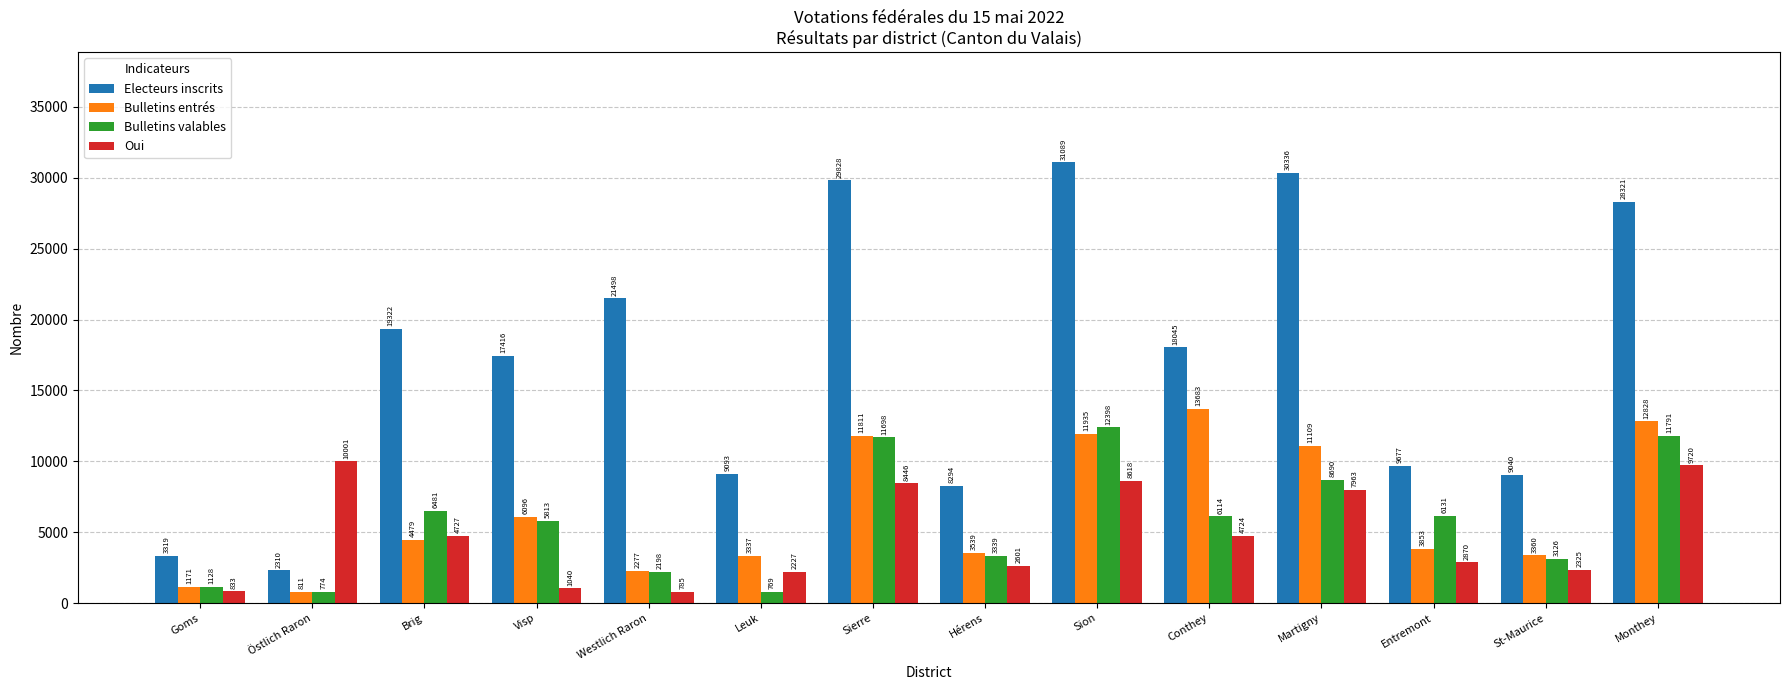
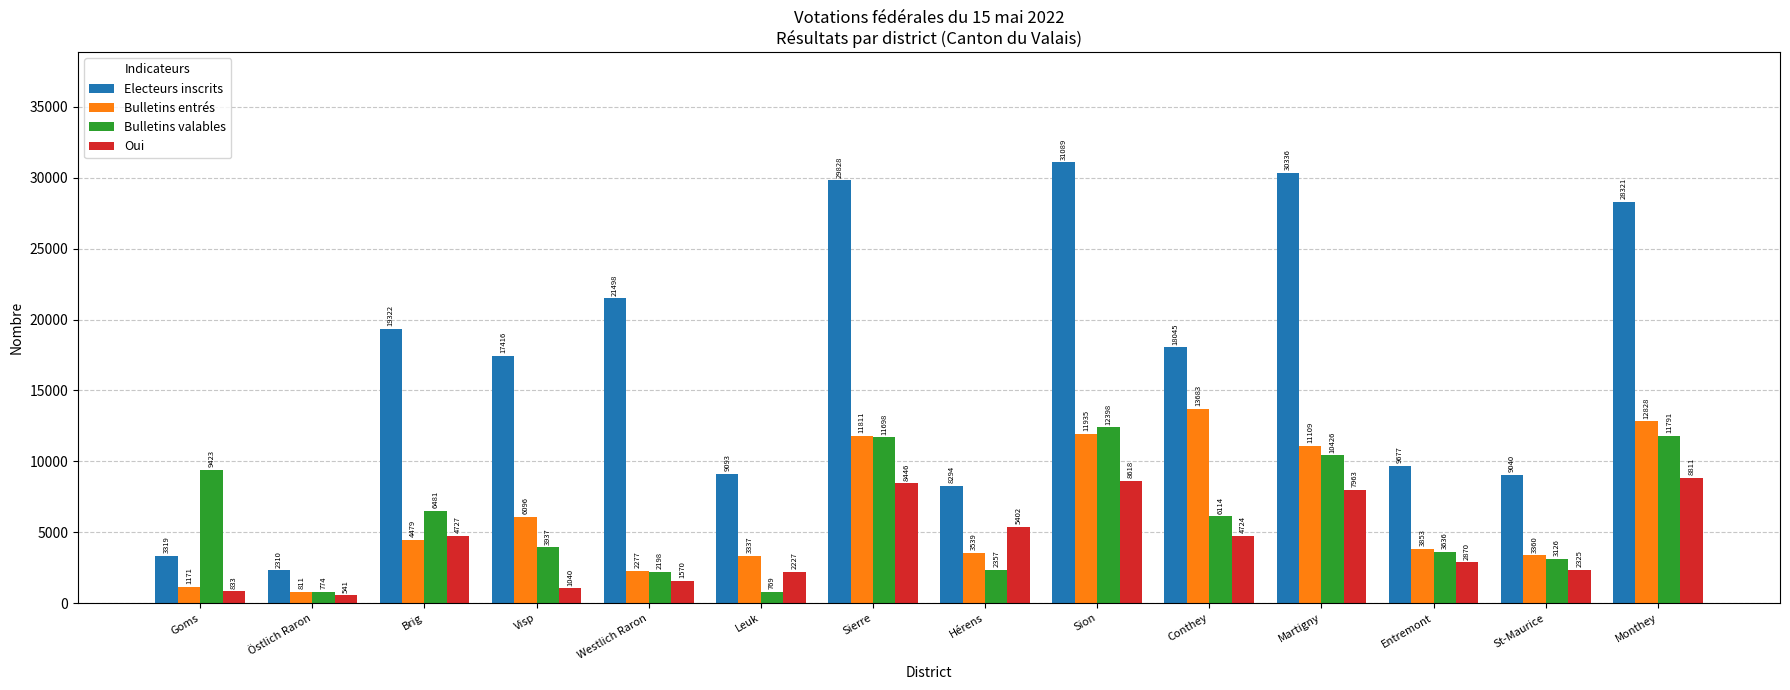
  {
    "Electeurs inscrits": {
      "Goms": 3319,
      "Östlich Raron": 2310,
      "Brig": 19322,
      "Visp": 17416,
      "Westlich Raron": 21498,
      "Leuk": 9093,
      "Sierre": 29828,
      "Hérens": 8294,
      "Sion": 31089,
      "Conthey": 18045,
      "Martigny": 30336,
      "Entremont": 9677,
      "St-Maurice": 9040,
      "Monthey": 28321
    },
    "Bulletins entrés": {
      "Goms": 1171,
      "Östlich Raron": 811,
      "Brig": 4479,
      "Visp": 6096,
      "Westlich Raron": 2277,
      "Leuk": 3337,
      "Sierre": 11811,
      "Hérens": 3539,
      "Sion": 11935,
      "Conthey": 13683,
      "Martigny": 11109,
      "Entremont": 3853,
      "St-Maurice": 3360,
      "Monthey": 12828
    },
    "Bulletins valables": {
-     "Goms": 1128,
+     "Goms": 9423,
      "Östlich Raron": 774,
      "Brig": 6481,
-     "Visp": 5813,
+     "Visp": 3937,
      "Westlich Raron": 2198,
      "Leuk": 769,
      "Sierre": 11698,
-     "Hérens": 3339,
+     "Hérens": 2357,
      "Sion": 12398,
      "Conthey": 6114,
-     "Martigny": 8690,
-     "Entremont": 6131,
+     "Martigny": 10426,
+     "Entremont": 3636,
      "St-Maurice": 3126,
      "Monthey": 11791
    },
    "Oui": {
      "Goms": 833,
-     "Östlich Raron": 10001,
+     "Östlich Raron": 541,
      "Brig": 4727,
      "Visp": 1040,
-     "Westlich Raron": 785,
+     "Westlich Raron": 1570,
      "Leuk": 2227,
      "Sierre": 8446,
-     "Hérens": 2601,
+     "Hérens": 5402,
      "Sion": 8618,
      "Conthey": 4724,
      "Martigny": 7963,
      "Entremont": 2870,
      "St-Maurice": 2325,
-     "Monthey": 9720
+     "Monthey": 8811
    }
  }
